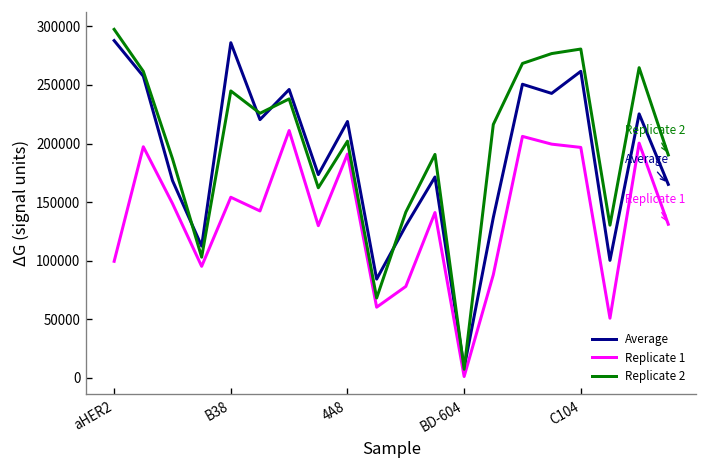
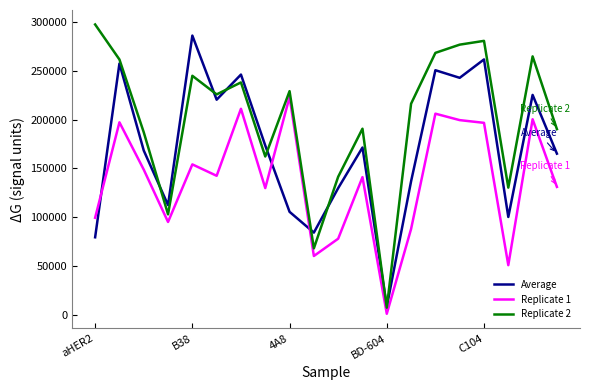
  {
    "Average": {
-     "aHER2": 290000,
+     "aHER2": 80000,
      "B38": 290000,
-     "4A8": 220000,
+     "4A8": 110000,
      "C104": 260000
    },
    "Replicate 1": {
      "aHER2": 100000,
      "B38": 150000,
-     "4A8": 190000,
+     "4A8": 220000,
      "BD-604": 0,
      "C104": 200000
    },
    "Replicate 2": {
      "aHER2": 300000,
      "B38": 240000,
-     "4A8": 200000,
+     "4A8": 230000,
      "C104": 280000
    }
  }
